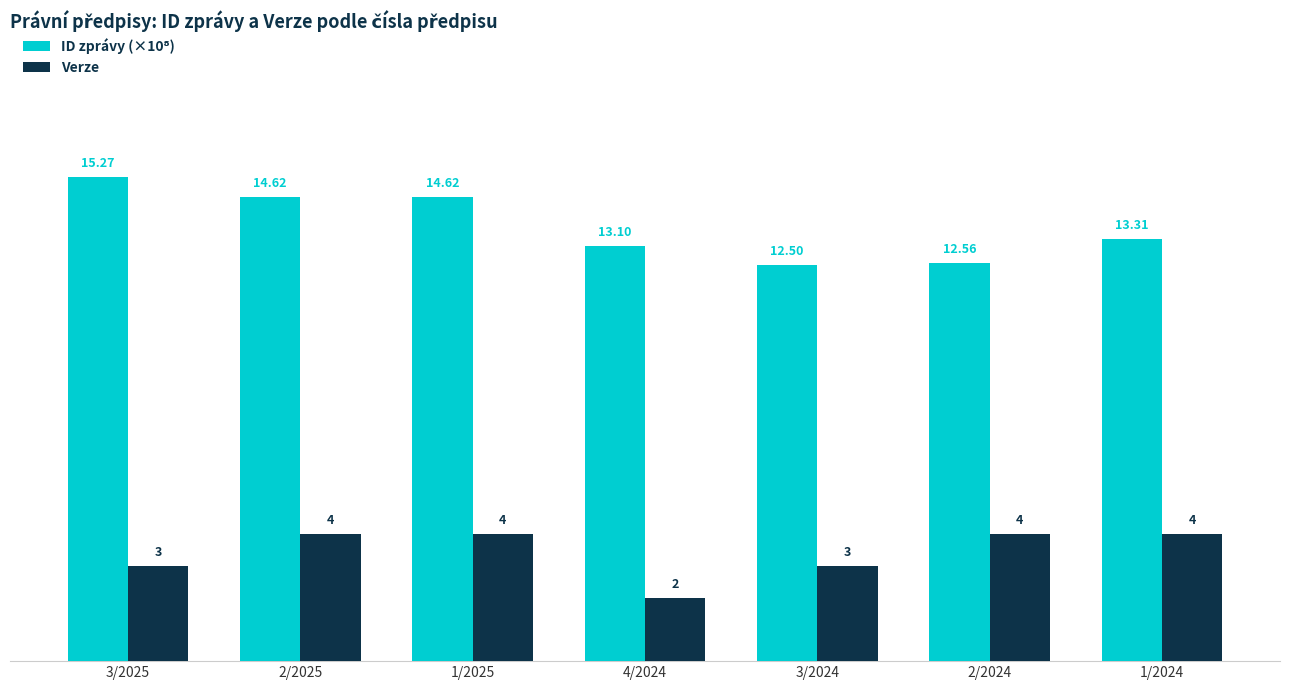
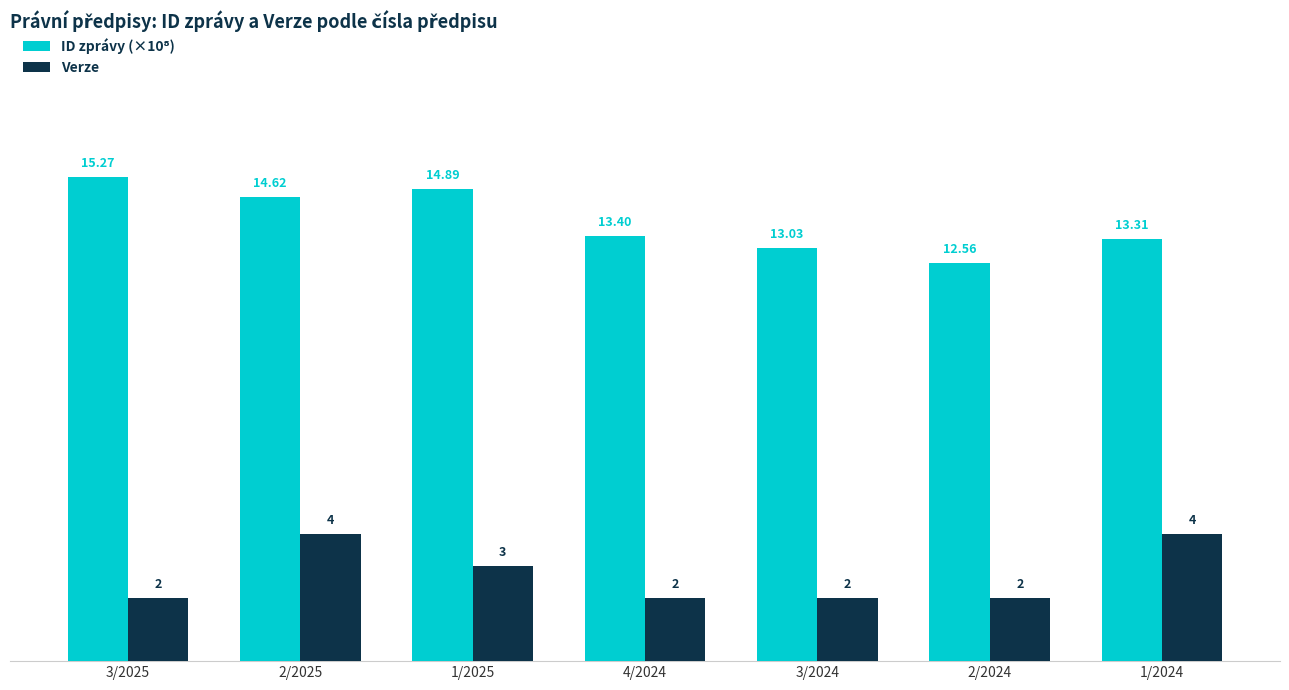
  {
    "ID zprávy (×10⁸)": {
      "3/2025": 15.27,
      "2/2025": 14.62,
-     "1/2025": 14.62,
-     "4/2024": 13.10,
-     "3/2024": 12.50,
+     "1/2025": 14.89,
+     "4/2024": 13.40,
+     "3/2024": 13.03,
      "2/2024": 12.56,
      "1/2024": 13.31
    },
    "Verze": {
-     "3/2025": 3,
+     "3/2025": 2,
      "2/2025": 4,
-     "1/2025": 4,
+     "1/2025": 3,
      "4/2024": 2,
-     "3/2024": 3,
-     "2/2024": 4,
+     "3/2024": 2,
+     "2/2024": 2,
      "1/2024": 4
    }
  }
